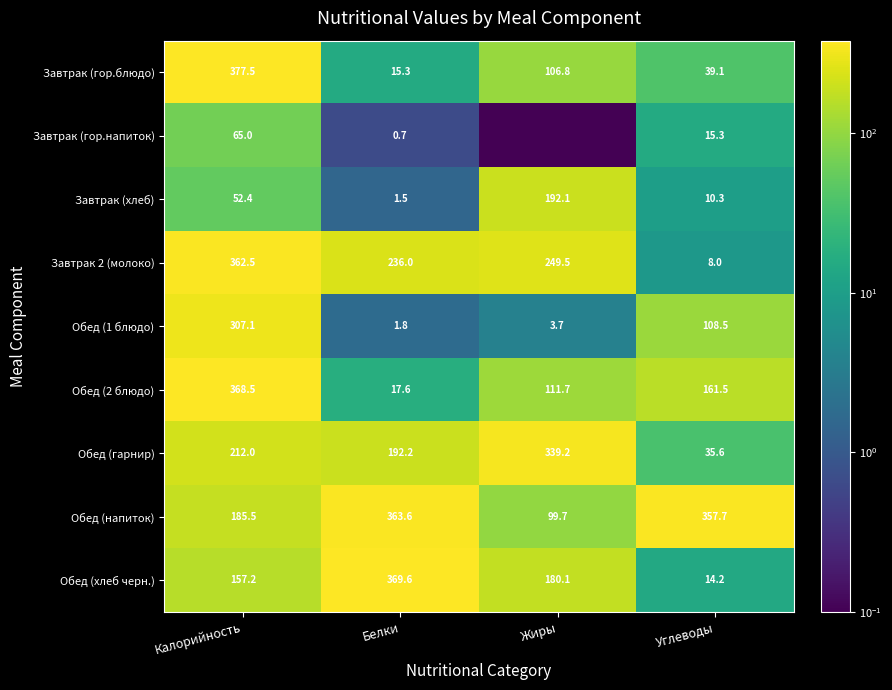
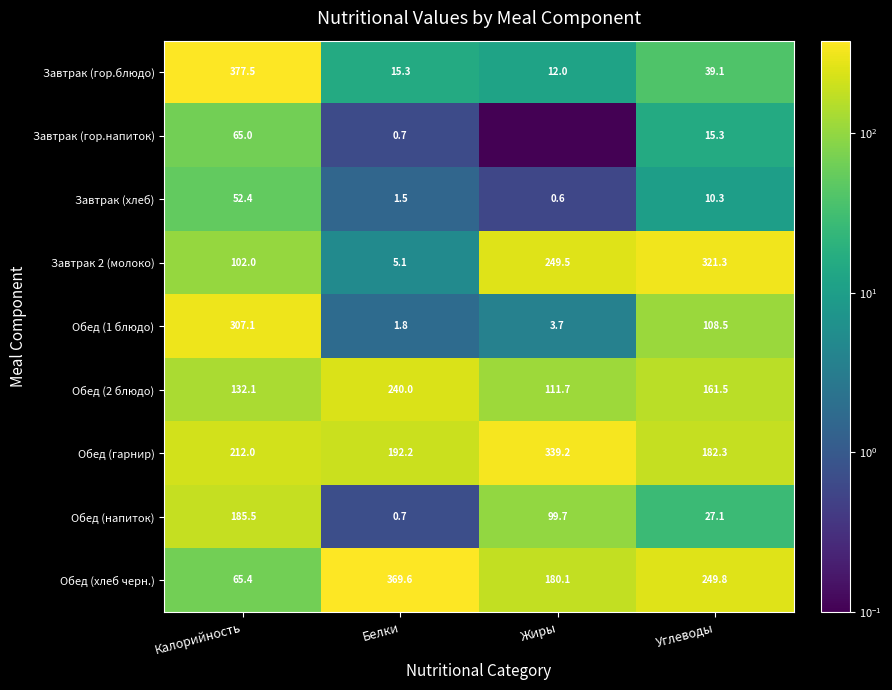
  {
    "Завтрак (гор.блюдо)": {
      "Калорийность": 377.5,
      "Белки": 15.3,
-     "Жиры": 106.8,
+     "Жиры": 12.0,
      "Углеводы": 39.1
    },
    "Завтрак (гор.напиток)": {
      "Калорийность": 65.0,
      "Белки": 0.7,
      "Углеводы": 15.3
    },
    "Завтрак (хлеб)": {
      "Калорийность": 52.4,
      "Белки": 1.5,
-     "Жиры": 192.1,
+     "Жиры": 0.6,
      "Углеводы": 10.3
    },
    "Завтрак 2 (молоко)": {
-     "Калорийность": 362.5,
-     "Белки": 236.0,
+     "Калорийность": 102.0,
+     "Белки": 5.1,
      "Жиры": 249.5,
-     "Углеводы": 8.0
+     "Углеводы": 321.3
    },
    "Обед (1 блюдо)": {
      "Калорийность": 307.1,
      "Белки": 1.8,
      "Жиры": 3.7,
      "Углеводы": 108.5
    },
    "Обед (2 блюдо)": {
-     "Калорийность": 368.5,
-     "Белки": 17.6,
+     "Калорийность": 132.1,
+     "Белки": 240.0,
      "Жиры": 111.7,
      "Углеводы": 161.5
    },
    "Обед (гарнир)": {
      "Калорийность": 212.0,
      "Белки": 192.2,
      "Жиры": 339.2,
-     "Углеводы": 35.6
+     "Углеводы": 182.3
    },
    "Обед (напиток)": {
      "Калорийность": 185.5,
-     "Белки": 363.6,
+     "Белки": 0.7,
      "Жиры": 99.7,
-     "Углеводы": 357.7
+     "Углеводы": 27.1
    },
    "Обед (хлеб черн.)": {
-     "Калорийность": 157.2,
+     "Калорийность": 65.4,
      "Белки": 369.6,
      "Жиры": 180.1,
-     "Углеводы": 14.2
+     "Углеводы": 249.8
    }
  }
